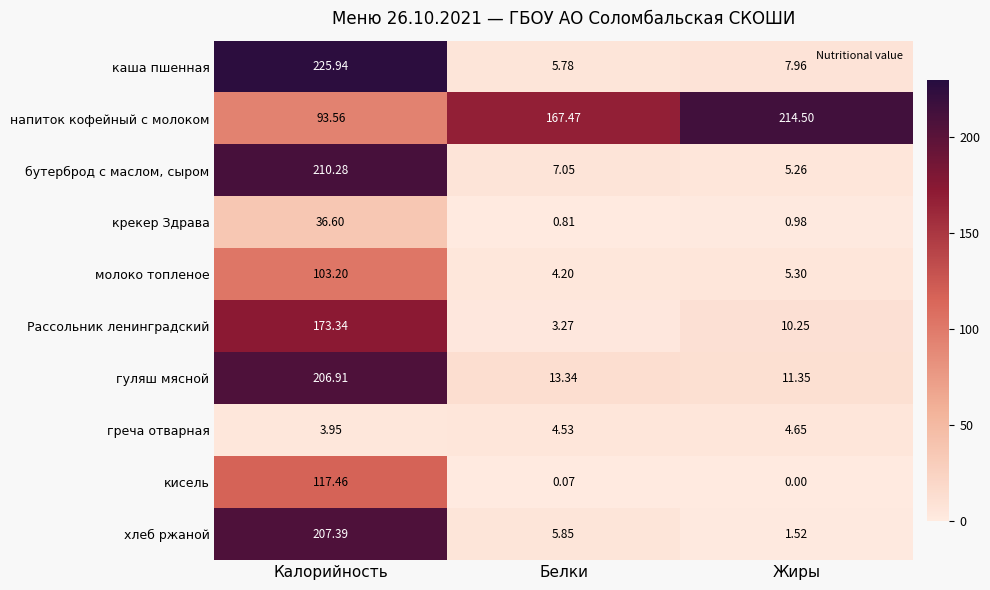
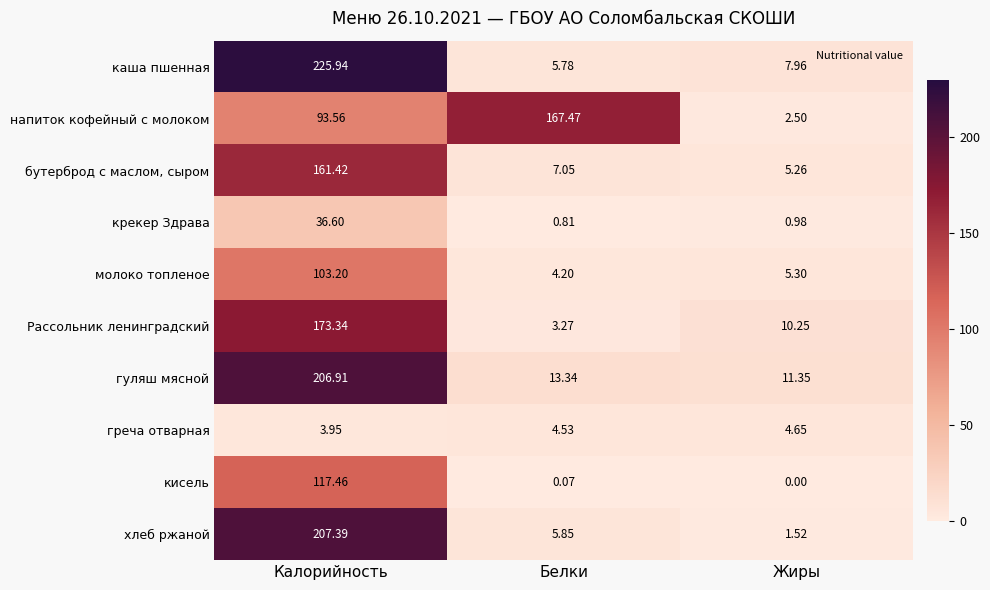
  {
    "каша пшенная": {
      "Калорийность": 225.94,
      "Белки": 5.78,
      "Жиры": 7.96
    },
    "напиток кофейный с молоком": {
      "Калорийность": 93.56,
      "Белки": 167.47,
-     "Жиры": 214.50
+     "Жиры": 2.50
    },
    "бутерброд с маслом, сыром": {
-     "Калорийность": 210.28,
+     "Калорийность": 161.42,
      "Белки": 7.05,
      "Жиры": 5.26
    },
    "крекер Здрава": {
      "Калорийность": 36.60,
      "Белки": 0.81,
      "Жиры": 0.98
    },
    "молоко топленое": {
      "Калорийность": 103.20,
      "Белки": 4.20,
      "Жиры": 5.30
    },
    "Рассольник ленинградский": {
      "Калорийность": 173.34,
      "Белки": 3.27,
      "Жиры": 10.25
    },
    "гуляш мясной": {
      "Калорийность": 206.91,
      "Белки": 13.34,
      "Жиры": 11.35
    },
    "греча отварная": {
      "Калорийность": 3.95,
      "Белки": 4.53,
      "Жиры": 4.65
    },
    "кисель": {
      "Калорийность": 117.46,
      "Белки": 0.07,
      "Жиры": 0.00
    },
    "хлеб ржаной": {
      "Калорийность": 207.39,
      "Белки": 5.85,
      "Жиры": 1.52
    }
  }
